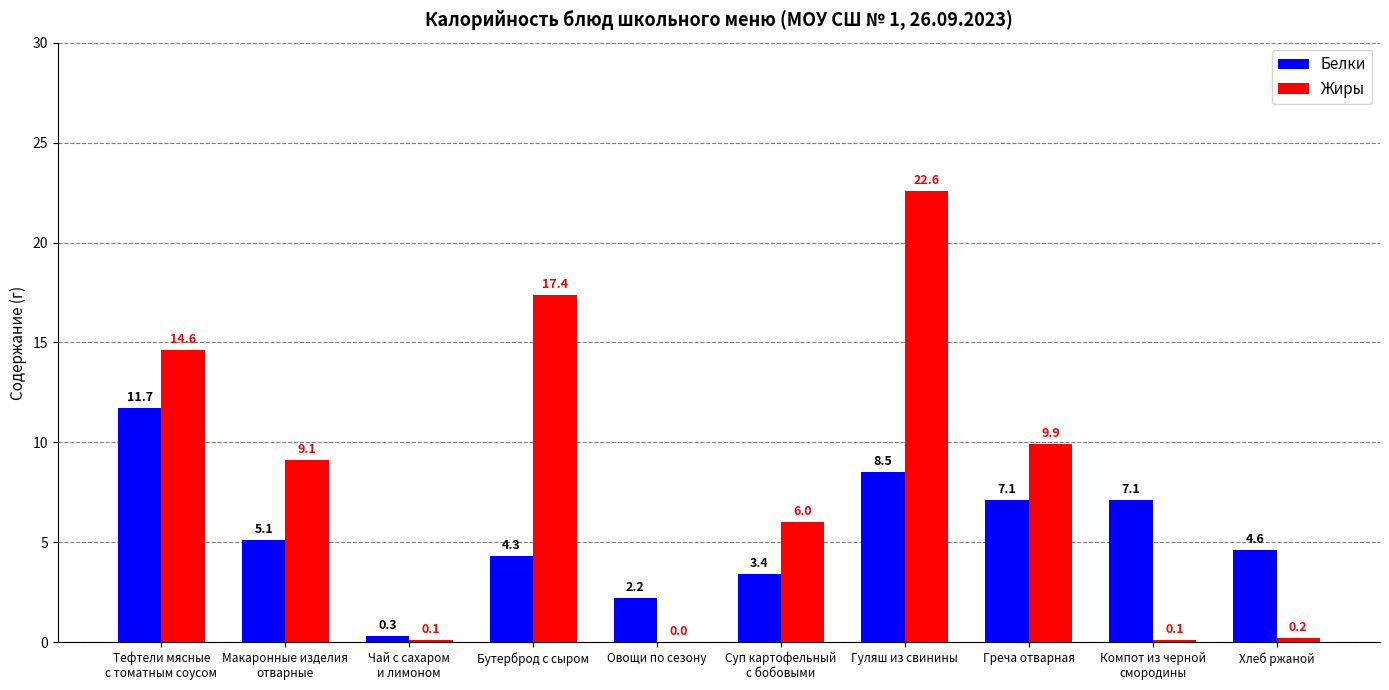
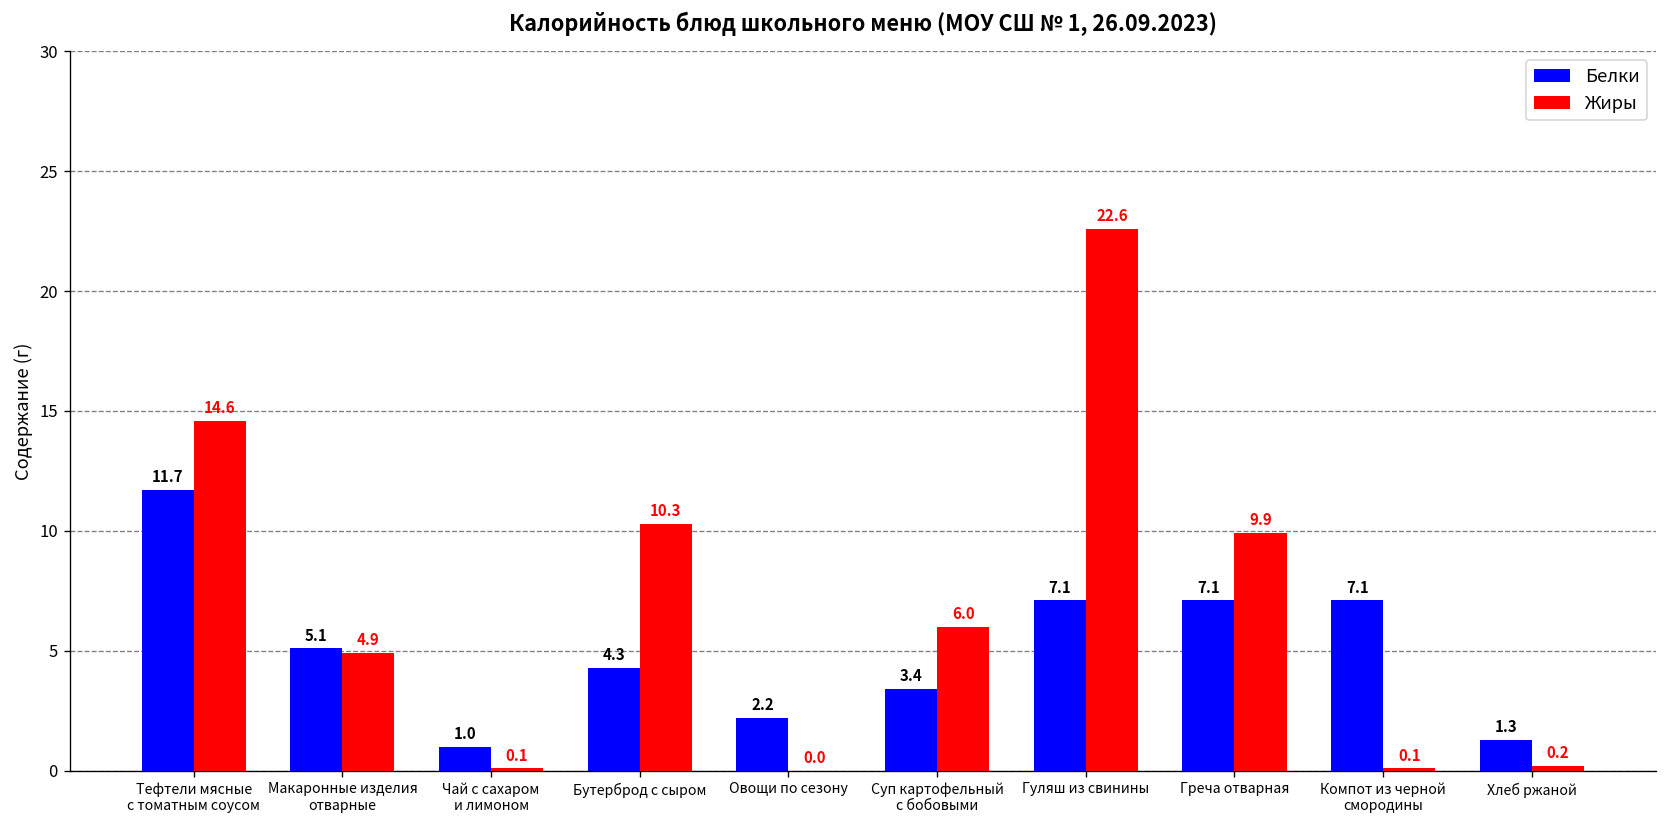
  {
    "Белки": {
      "Тефтели мясные с томатным соусом": 11.7,
      "Макаронные изделия отварные": 5.1,
-     "Чай с сахаром и лимоном": 0.3,
+     "Чай с сахаром и лимоном": 1.0,
      "Бутерброд с сыром": 4.3,
      "Овощи по сезону": 2.2,
      "Суп картофельный с бобовыми": 3.4,
-     "Гуляш из свинины": 8.5,
+     "Гуляш из свинины": 7.1,
      "Греча отварная": 7.1,
      "Компот из черной смородины": 7.1,
-     "Хлеб ржаной": 4.6
+     "Хлеб ржаной": 1.3
    },
    "Жиры": {
      "Тефтели мясные с томатным соусом": 14.6,
-     "Макаронные изделия отварные": 9.1,
+     "Макаронные изделия отварные": 4.9,
      "Чай с сахаром и лимоном": 0.1,
-     "Бутерброд с сыром": 17.4,
+     "Бутерброд с сыром": 10.3,
      "Овощи по сезону": 0.0,
      "Суп картофельный с бобовыми": 6.0,
      "Гуляш из свинины": 22.6,
      "Греча отварная": 9.9,
      "Компот из черной смородины": 0.1,
      "Хлеб ржаной": 0.2
    }
  }
